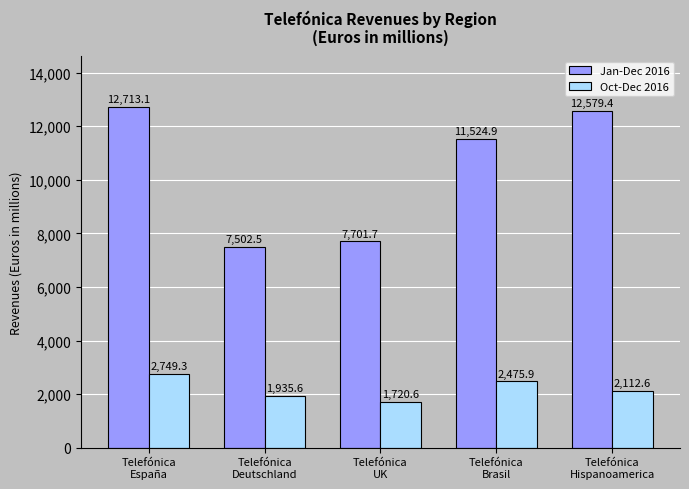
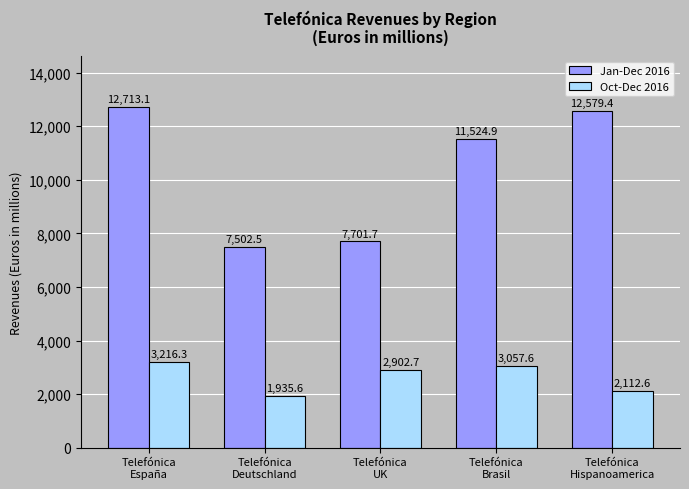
  {
    "Jan-Dec 2016": {
      "Telefónica España": "12,713.1",
      "Telefónica Deutschland": "7,502.5",
      "Telefónica UK": "7,701.7",
      "Telefónica Brasil": "11,524.9",
      "Telefónica Hispanoamerica": "12,579.4"
    },
    "Oct-Dec 2016": {
-     "Telefónica España": "2,749.3",
+     "Telefónica España": "3,216.3",
      "Telefónica Deutschland": "1,935.6",
-     "Telefónica UK": "1,720.6",
-     "Telefónica Brasil": "2,475.9",
+     "Telefónica UK": "2,902.7",
+     "Telefónica Brasil": "3,057.6",
      "Telefónica Hispanoamerica": "2,112.6"
    }
  }
